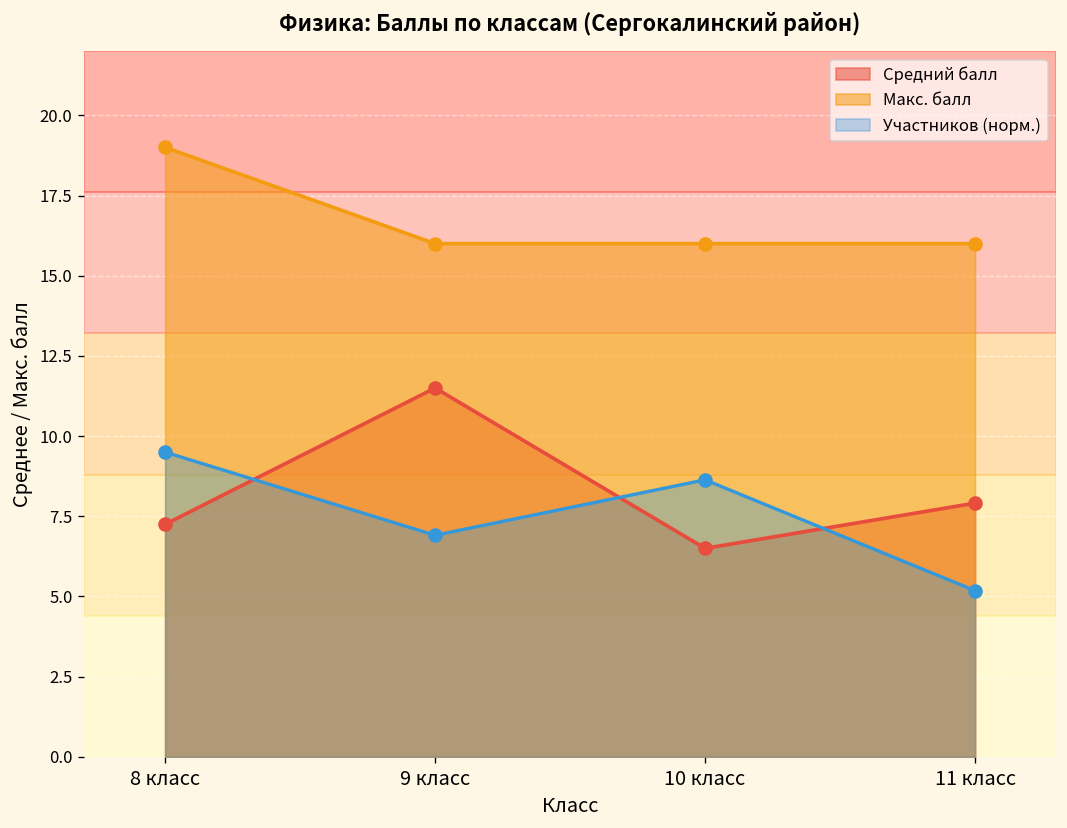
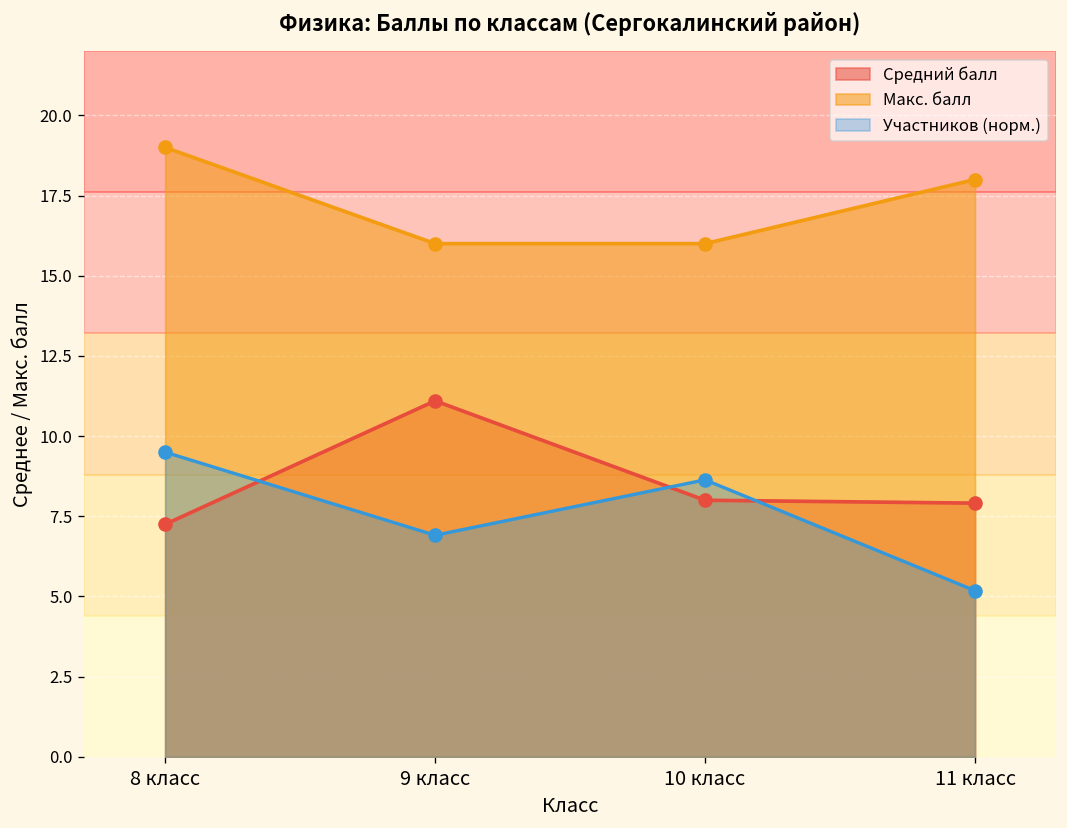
  {
    "Средний балл": {
      "8 класс": 7.3,
-     "9 класс": 11.5,
-     "10 класс": 6.5,
+     "9 класс": 11.1,
+     "10 класс": 8.0,
      "11 класс": 7.9
    },
    "Макс. балл": {
      "8 класс": 19,
      "9 класс": 16,
      "10 класс": 16,
-     "11 класс": 16
+     "11 класс": 18
    },
    "Участников (норм.)": {
      "8 класс": 9.5,
      "9 класс": 6.9,
      "10 класс": 8.6,
      "11 класс": 5.2
    }
  }
